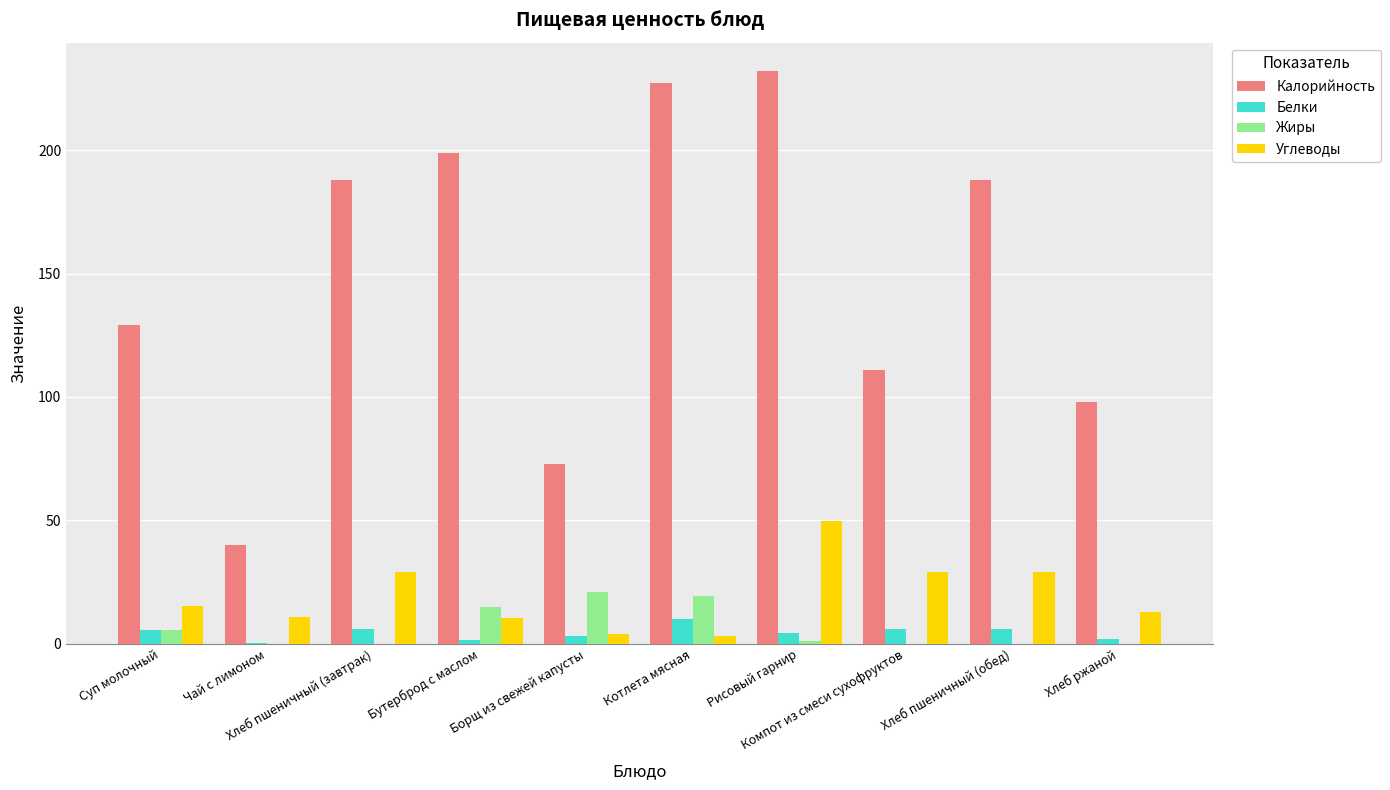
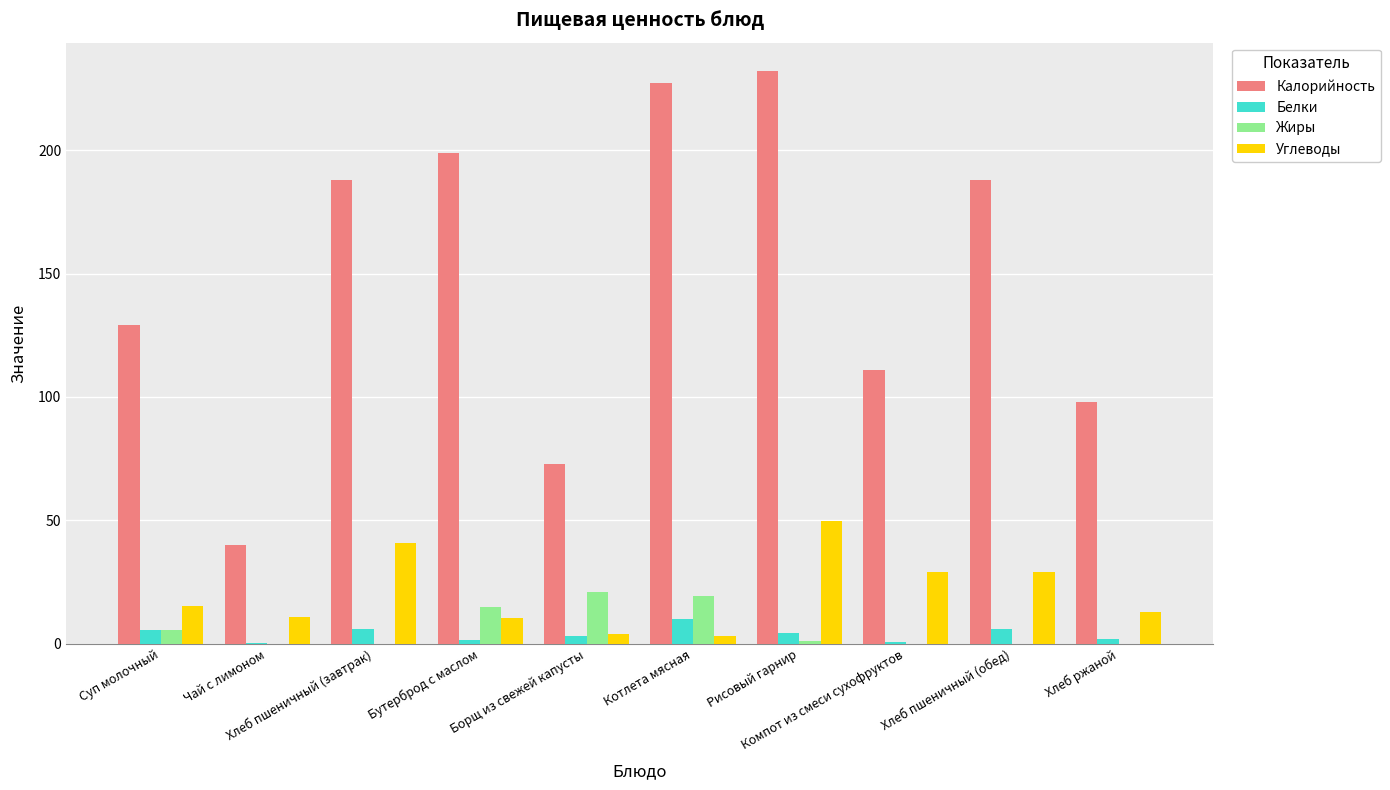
  {
    "Калорийность": {
      "Суп молочный": 129,
      "Чай с лимоном": 40,
      "Хлеб пшеничный (завтрак)": 188,
      "Бутерброд с маслом": 199,
      "Борщ из свежей капусты": 73,
      "Котлета мясная": 227,
      "Рисовый гарнир": 232,
      "Компот из смеси сухофруктов": 111,
      "Хлеб пшеничный (обед)": 188,
      "Хлеб ржаной": 98
    },
    "Белки": {
      "Суп молочный": 6,
      "Хлеб пшеничный (завтрак)": 6,
      "Бутерброд с маслом": 2,
      "Борщ из свежей капусты": 3,
      "Котлета мясная": 10,
      "Рисовый гарнир": 4,
-     "Компот из смеси сухофруктов": 6,
+     "Компот из смеси сухофруктов": 1,
      "Хлеб пшеничный (обед)": 6,
      "Хлеб ржаной": 2
    },
    "Жиры": {
      "Суп молочный": 5,
      "Хлеб пшеничный (завтрак)": 0,
      "Бутерброд с маслом": 15,
      "Борщ из свежей капусты": 21,
      "Котлета мясная": 19,
      "Компот из смеси сухофруктов": 0,
      "Хлеб пшеничный (обед)": 0,
      "Хлеб ржаной": 0
    },
    "Углеводы": {
      "Суп молочный": 15,
      "Чай с лимоном": 11,
-     "Хлеб пшеничный (завтрак)": 29,
+     "Хлеб пшеничный (завтрак)": 41,
      "Бутерброд с маслом": 10,
      "Борщ из свежей капусты": 4,
      "Котлета мясная": 3,
      "Рисовый гарнир": 50,
      "Компот из смеси сухофруктов": 29,
      "Хлеб пшеничный (обед)": 29,
      "Хлеб ржаной": 13
    }
  }
